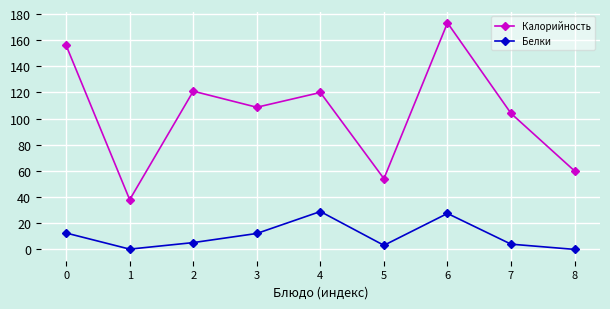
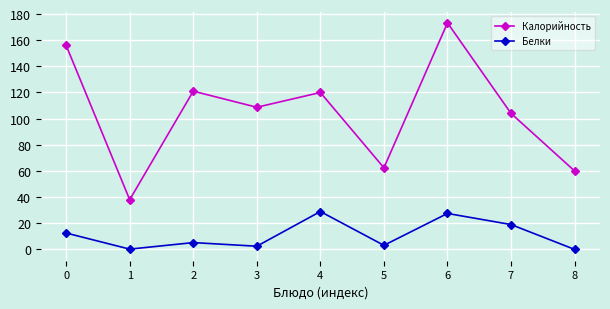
  {
    "Калорийность": {
      "0": 156,
      "1": 38,
      "2": 121,
      "3": 109,
      "4": 120,
-     "5": 54,
+     "5": 62,
      "6": 173,
      "7": 104,
      "8": 60
    },
    "Белки": {
      "0": 13,
      "1": 0,
      "2": 5,
-     "3": 12,
+     "3": 2,
      "4": 29,
      "5": 3,
      "6": 27,
-     "7": 4,
+     "7": 19,
      "8": 0
    }
  }
